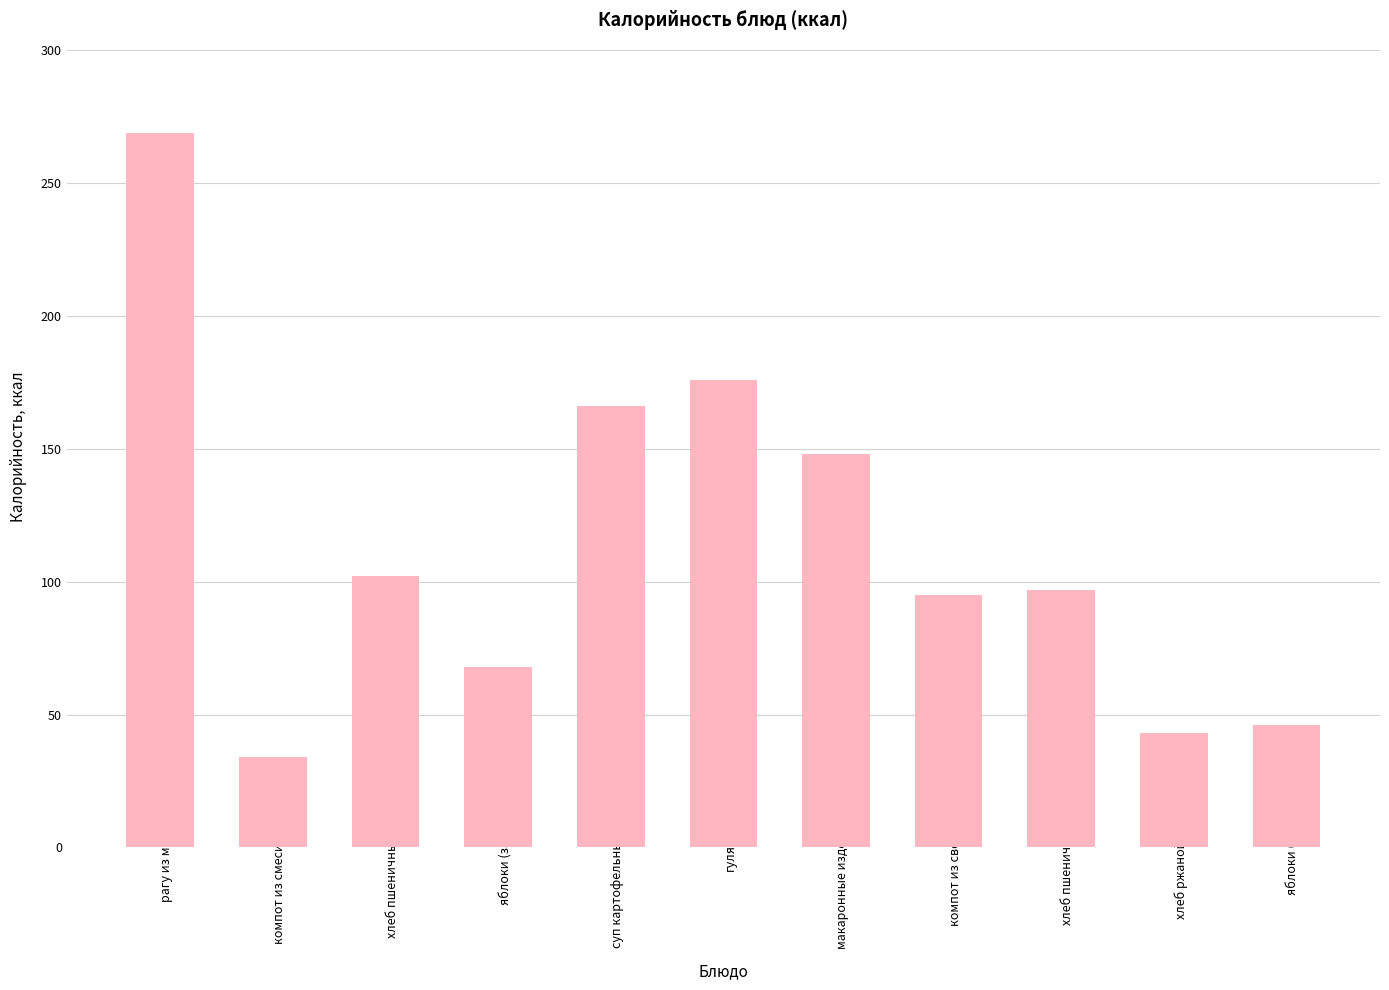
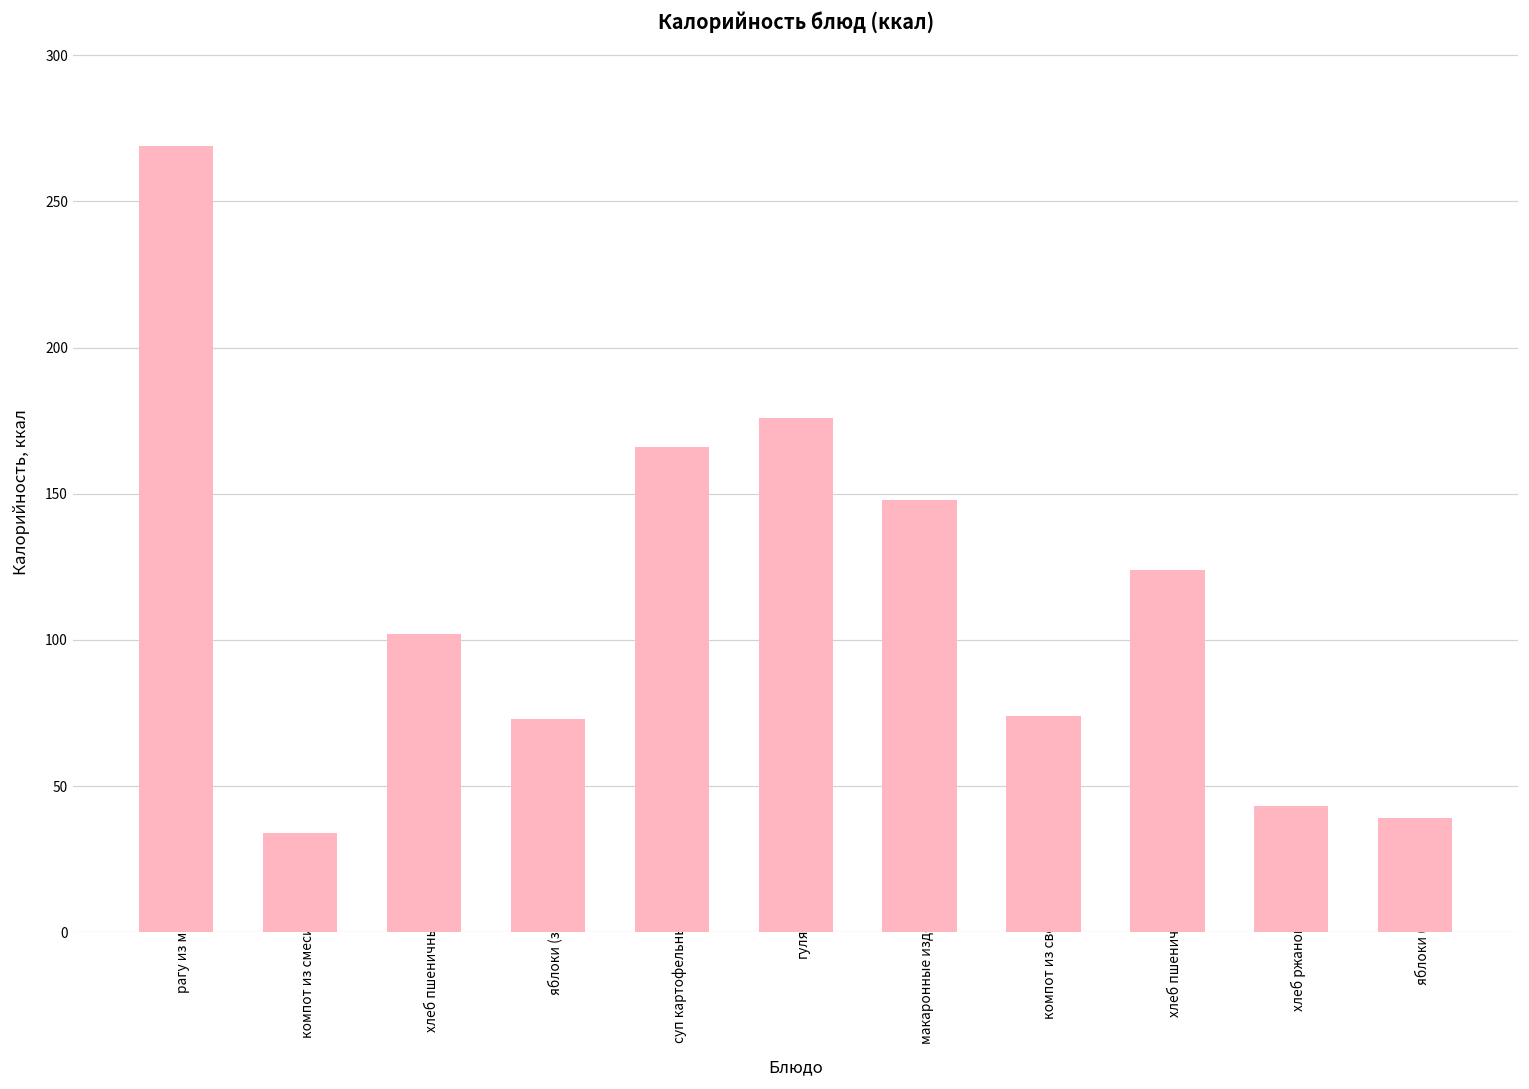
  {
    "рагу из мяса кур": 269,
    "компот из смеси сухофруктов": 34,
    "хлеб пшеничный формовой": 102,
-   "яблоки (завтрак)": 68,
+   "яблоки (завтрак)": 73,
    "суп картофельный с бобовыми": 166,
    "гуляш": 176,
    "макаронные изделия отварные": 148,
-   "компот из свежих яблок": 95,
-   "хлеб пшеничный (обед)": 97,
+   "компот из свежих яблок": 74,
+   "хлеб пшеничный (обед)": 124,
    "хлеб ржаной простой": 43,
-   "яблоки (обед)": 46
+   "яблоки (обед)": 39
  }
